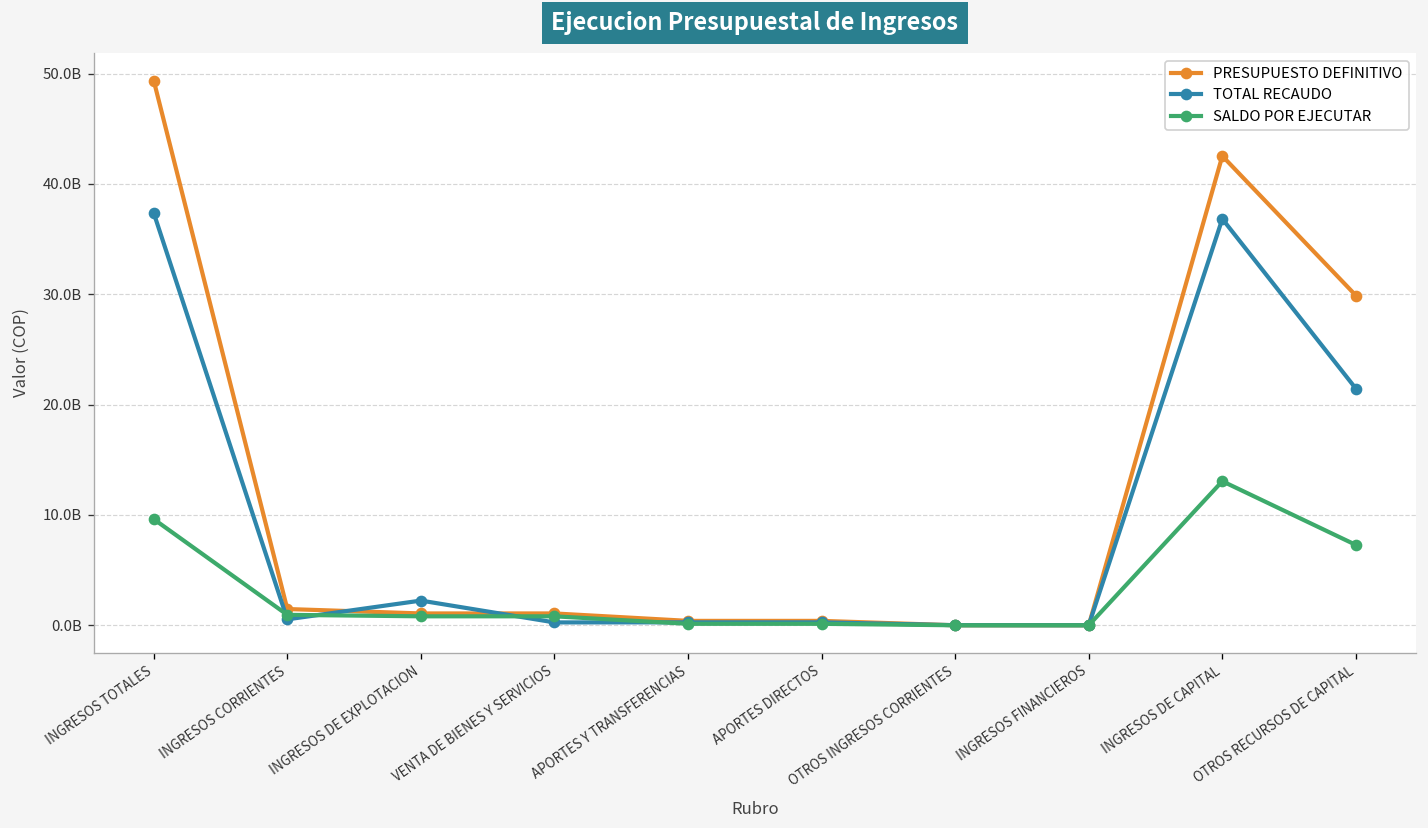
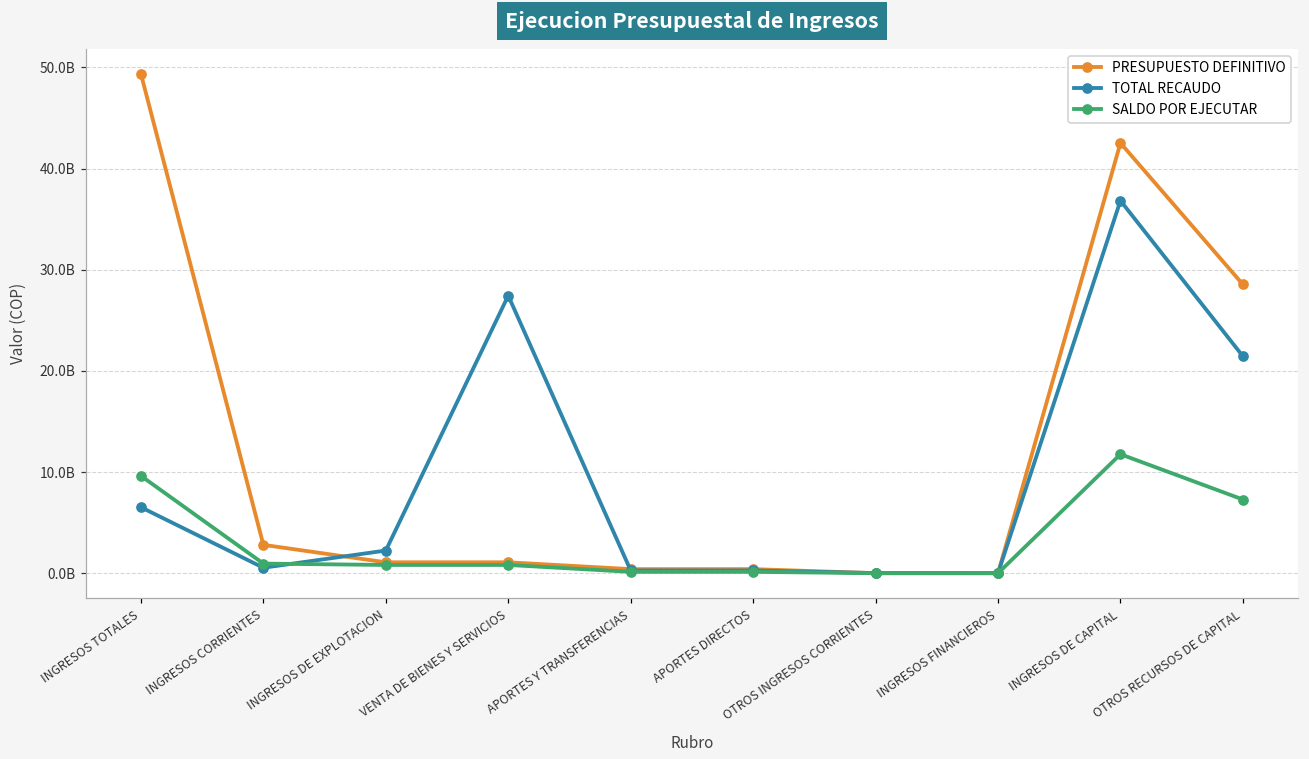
  {
    "PRESUPUESTO DEFINITIVO": {
      "INGRESOS TOTALES": 49000000000,
-     "INGRESOS CORRIENTES": 1000000000,
+     "INGRESOS CORRIENTES": 3000000000,
      "INGRESOS DE CAPITAL": 43000000000,
-     "OTROS RECURSOS DE CAPITAL": 30000000000
+     "OTROS RECURSOS DE CAPITAL": 29000000000
    },
    "TOTAL RECAUDO": {
-     "INGRESOS TOTALES": 37000000000,
+     "INGRESOS TOTALES": 7000000000,
      "INGRESOS CORRIENTES": 1000000000,
      "INGRESOS DE EXPLOTACION": 2000000000,
-     "VENTA DE BIENES Y SERVICIOS": 0,
+     "VENTA DE BIENES Y SERVICIOS": 27000000000,
      "INGRESOS DE CAPITAL": 37000000000,
      "OTROS RECURSOS DE CAPITAL": 21000000000
    },
    "SALDO POR EJECUTAR": {
      "INGRESOS TOTALES": 10000000000,
      "INGRESOS CORRIENTES": 1000000000,
-     "INGRESOS DE CAPITAL": 13000000000,
+     "INGRESOS DE CAPITAL": 12000000000,
      "OTROS RECURSOS DE CAPITAL": 7000000000
    }
  }
